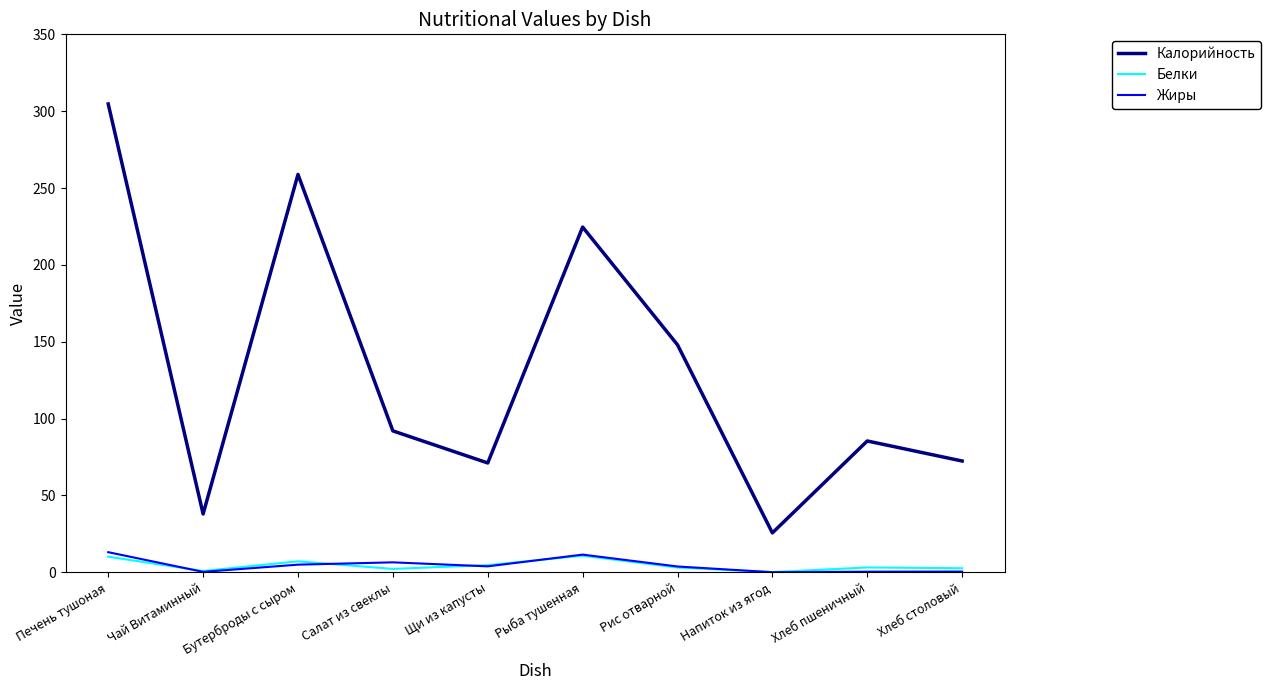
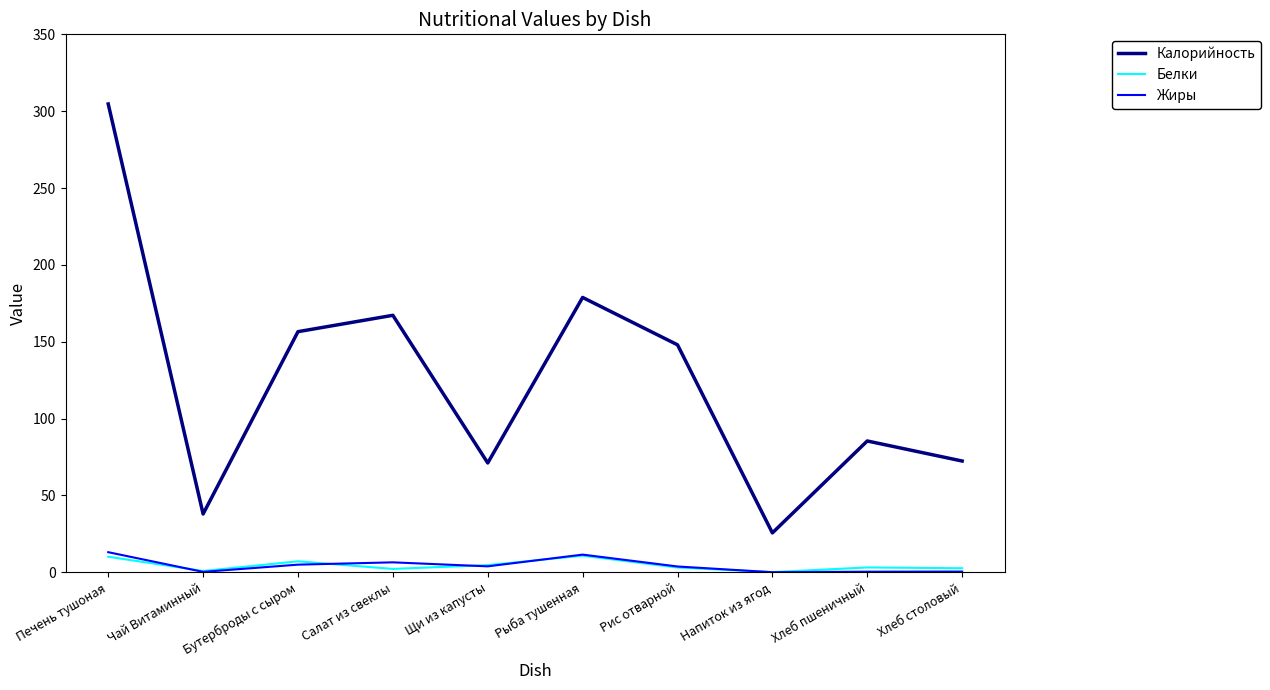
  {
    "Калорийность": {
      "Печень тушоная": 305,
      "Чай Витаминный": 38,
-     "Бутерброды с сыром": 259,
-     "Салат из свеклы": 92,
+     "Бутерброды с сыром": 157,
+     "Салат из свеклы": 167,
      "Щи из капусты": 71,
-     "Рыба тушенная": 225,
+     "Рыба тушенная": 179,
      "Рис отварной": 148,
      "Напиток из ягод": 26,
      "Хлеб пшеничный": 85,
      "Хлеб столовый": 72
    },
    "Белки": {
      "Печень тушоная": 10,
      "Бутерброды с сыром": 7,
      "Салат из свеклы": 2,
      "Хлеб пшеничный": 3,
      "Хлеб столовый": 3
    },
    "Жиры": {
      "Печень тушоная": 13,
      "Бутерброды с сыром": 5,
      "Салат из свеклы": 6,
      "Хлеб пшеничный": 0,
      "Хлеб столовый": 0
    }
  }
